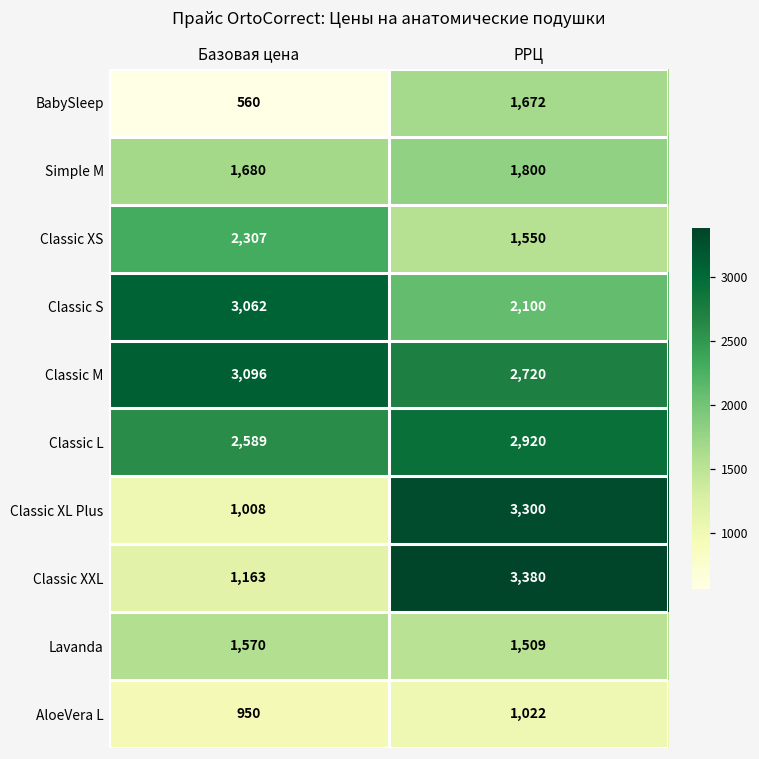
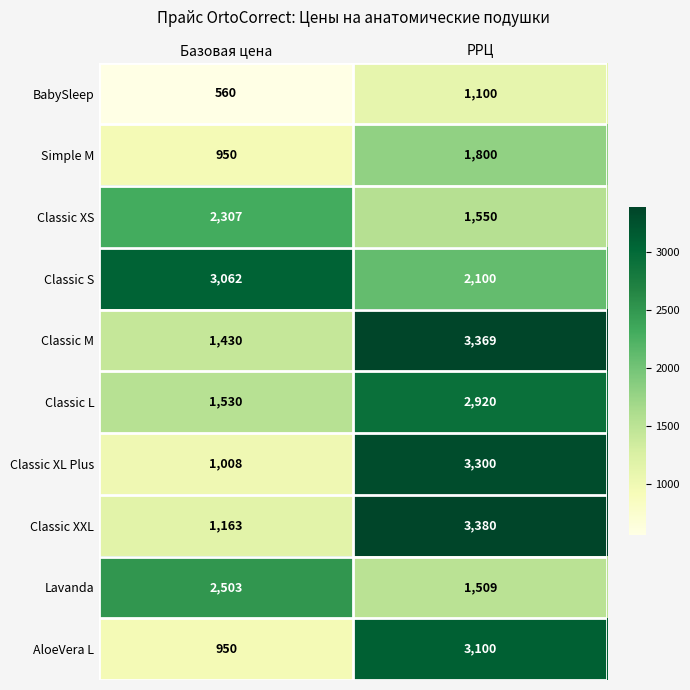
  {
    "BabySleep": {
      "Базовая цена": "560",
-     "РРЦ": "1,672"
+     "РРЦ": "1,100"
    },
    "Simple M": {
-     "Базовая цена": "1,680",
+     "Базовая цена": "950",
      "РРЦ": "1,800"
    },
    "Classic XS": {
      "Базовая цена": "2,307",
      "РРЦ": "1,550"
    },
    "Classic S": {
      "Базовая цена": "3,062",
      "РРЦ": "2,100"
    },
    "Classic M": {
-     "Базовая цена": "3,096",
-     "РРЦ": "2,720"
+     "Базовая цена": "1,430",
+     "РРЦ": "3,369"
    },
    "Classic L": {
-     "Базовая цена": "2,589",
+     "Базовая цена": "1,530",
      "РРЦ": "2,920"
    },
    "Classic XL Plus": {
      "Базовая цена": "1,008",
      "РРЦ": "3,300"
    },
    "Classic XXL": {
      "Базовая цена": "1,163",
      "РРЦ": "3,380"
    },
    "Lavanda": {
-     "Базовая цена": "1,570",
+     "Базовая цена": "2,503",
      "РРЦ": "1,509"
    },
    "AloeVera L": {
      "Базовая цена": "950",
-     "РРЦ": "1,022"
+     "РРЦ": "3,100"
    }
  }
